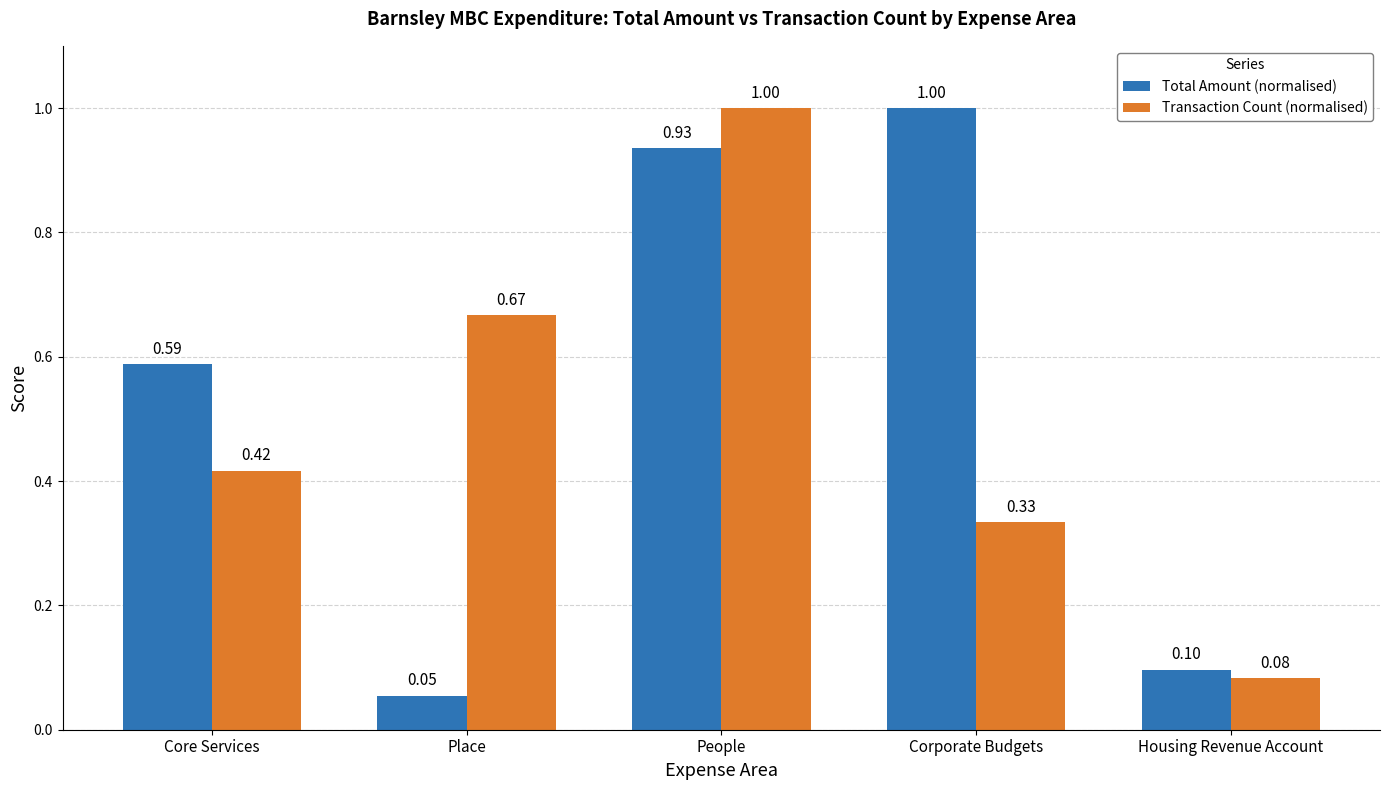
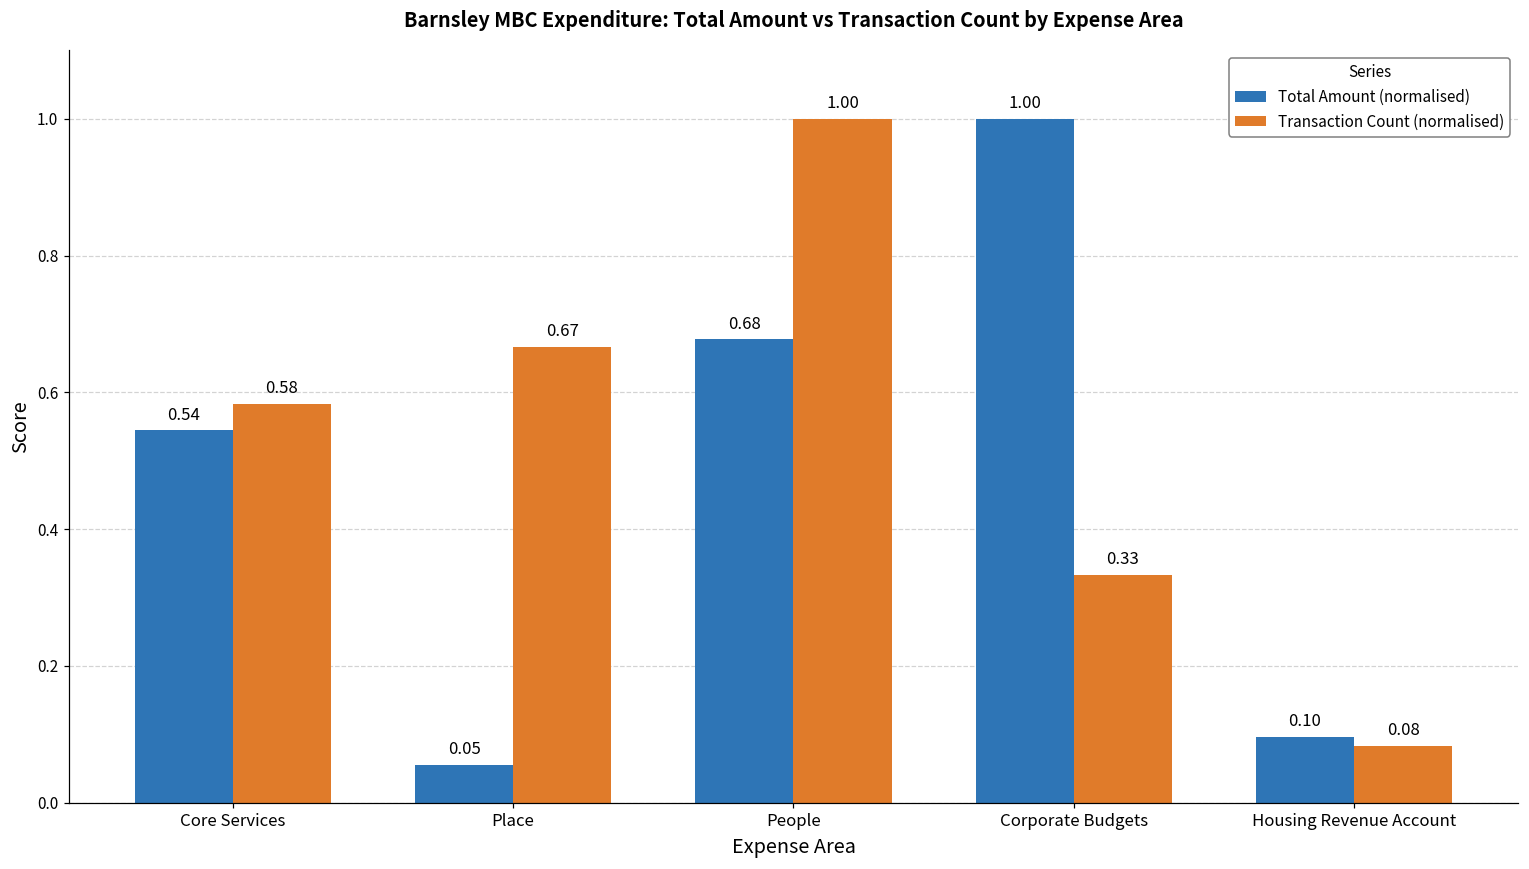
  {
    "Total Amount (normalised)": {
-     "Core Services": 0.59,
+     "Core Services": 0.54,
      "Place": 0.05,
-     "People": 0.93,
+     "People": 0.68,
      "Corporate Budgets": 1.00,
      "Housing Revenue Account": 0.10
    },
    "Transaction Count (normalised)": {
-     "Core Services": 0.42,
+     "Core Services": 0.58,
      "Place": 0.67,
      "People": 1.00,
      "Corporate Budgets": 0.33,
      "Housing Revenue Account": 0.08
    }
  }
